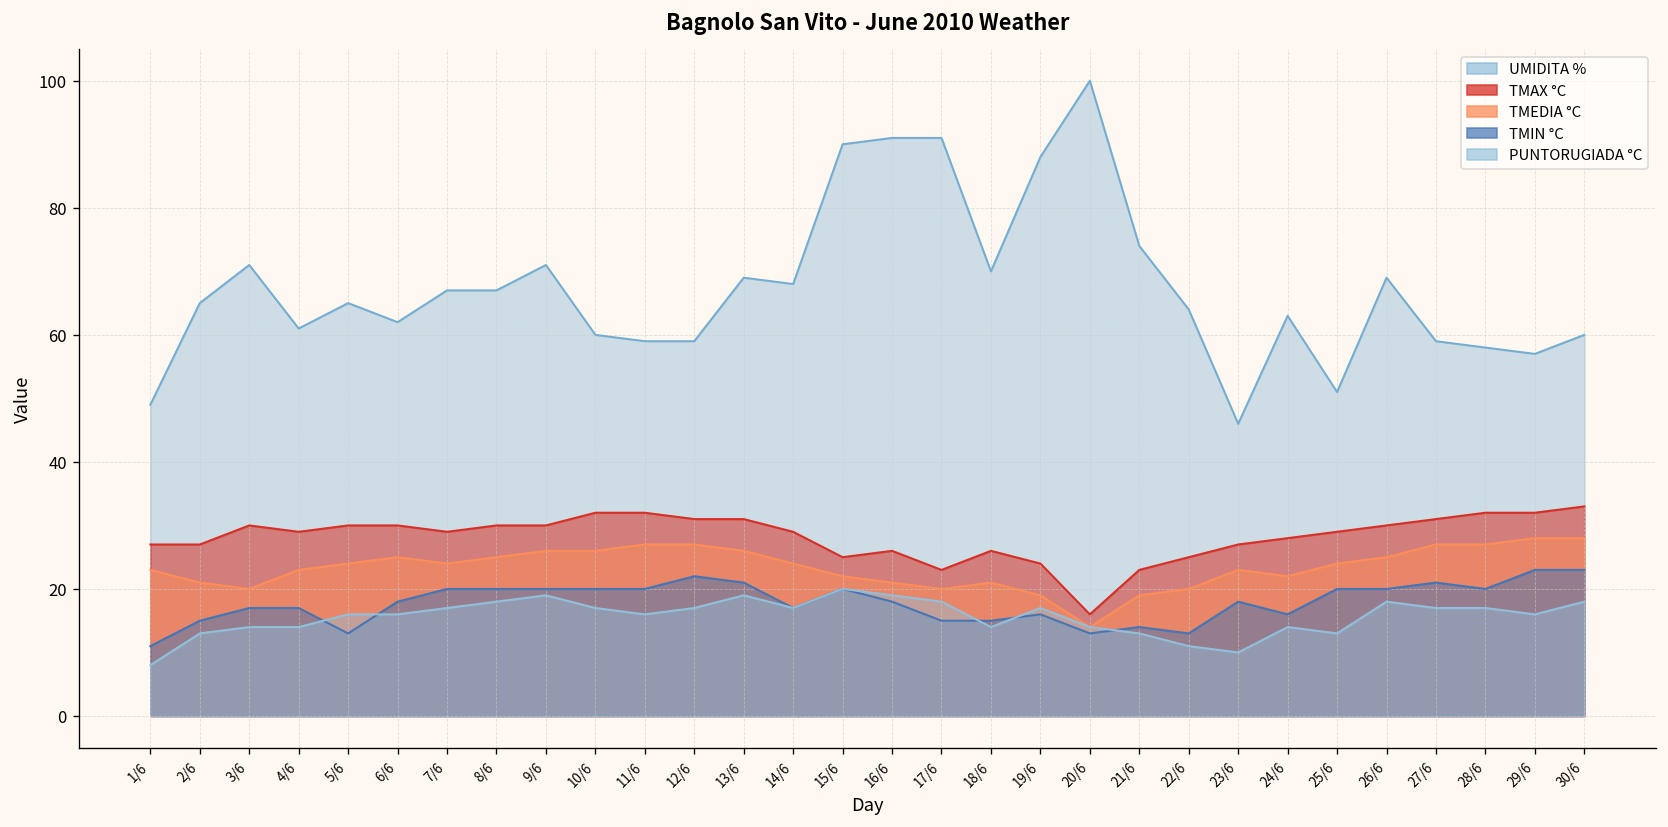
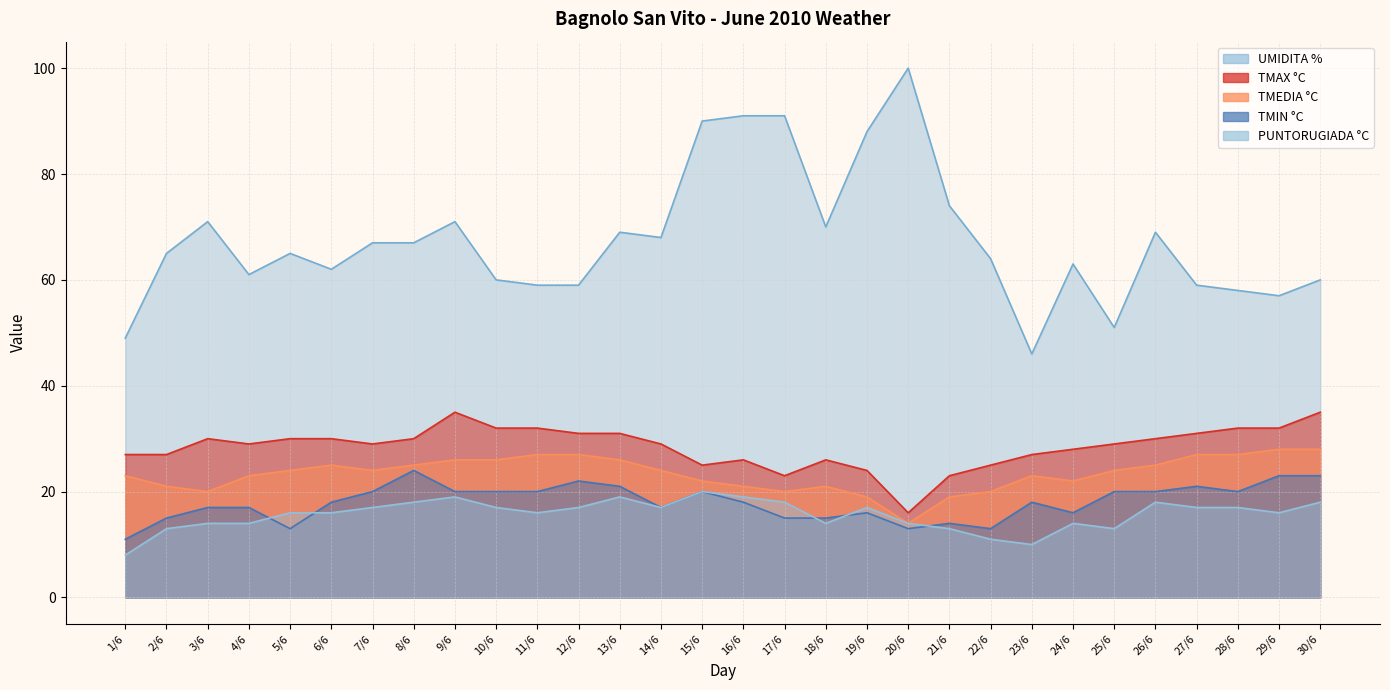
  {
    "TMAX °C": {
      "1/6": 27,
      "2/6": 27,
      "3/6": 30,
      "4/6": 29,
      "5/6": 30,
      "6/6": 30,
      "7/6": 29,
      "8/6": 30,
-     "9/6": 30,
+     "9/6": 35,
      "10/6": 32,
      "11/6": 32,
      "12/6": 31,
      "13/6": 31,
      "14/6": 29,
      "15/6": 25,
      "16/6": 26,
      "17/6": 23,
      "18/6": 26,
      "19/6": 24,
      "20/6": 16,
      "21/6": 23,
      "22/6": 25,
      "23/6": 27,
      "24/6": 28,
      "25/6": 29,
      "26/6": 30,
      "27/6": 31,
      "28/6": 32,
      "29/6": 32,
-     "30/6": 33
+     "30/6": 35
    },
    "TMEDIA °C": {
      "1/6": 23,
      "2/6": 21,
      "3/6": 20,
      "4/6": 23,
      "5/6": 24,
      "6/6": 25,
      "7/6": 24,
      "8/6": 25,
      "9/6": 26,
      "10/6": 26,
      "11/6": 27,
      "12/6": 27,
      "13/6": 26,
      "14/6": 24,
      "15/6": 22,
      "16/6": 21,
      "17/6": 20,
      "18/6": 21,
      "19/6": 19,
      "21/6": 19,
      "22/6": 20,
      "23/6": 23,
      "24/6": 22,
      "25/6": 24,
      "26/6": 25,
      "27/6": 27,
      "28/6": 27,
      "29/6": 28,
      "30/6": 28
    },
    "TMIN °C": {
      "1/6": 11,
      "2/6": 15,
      "3/6": 17,
      "4/6": 17,
      "5/6": 13,
      "6/6": 18,
      "7/6": 20,
-     "8/6": 20,
+     "8/6": 24,
      "9/6": 20,
      "10/6": 20,
      "11/6": 20,
      "12/6": 22,
      "13/6": 21,
      "16/6": 18,
      "17/6": 15,
      "18/6": 15,
      "19/6": 16,
      "20/6": 13,
      "21/6": 14,
      "22/6": 13,
      "23/6": 18,
      "24/6": 16,
      "25/6": 20,
      "26/6": 20,
      "27/6": 21,
      "28/6": 20,
      "29/6": 23,
      "30/6": 23
    }
  }
